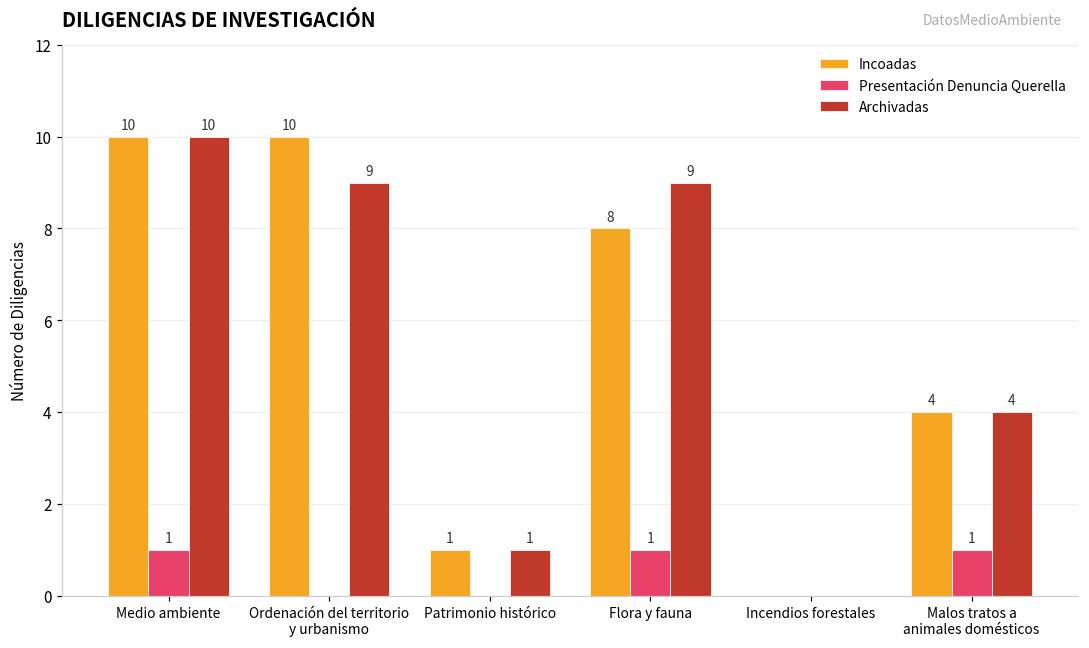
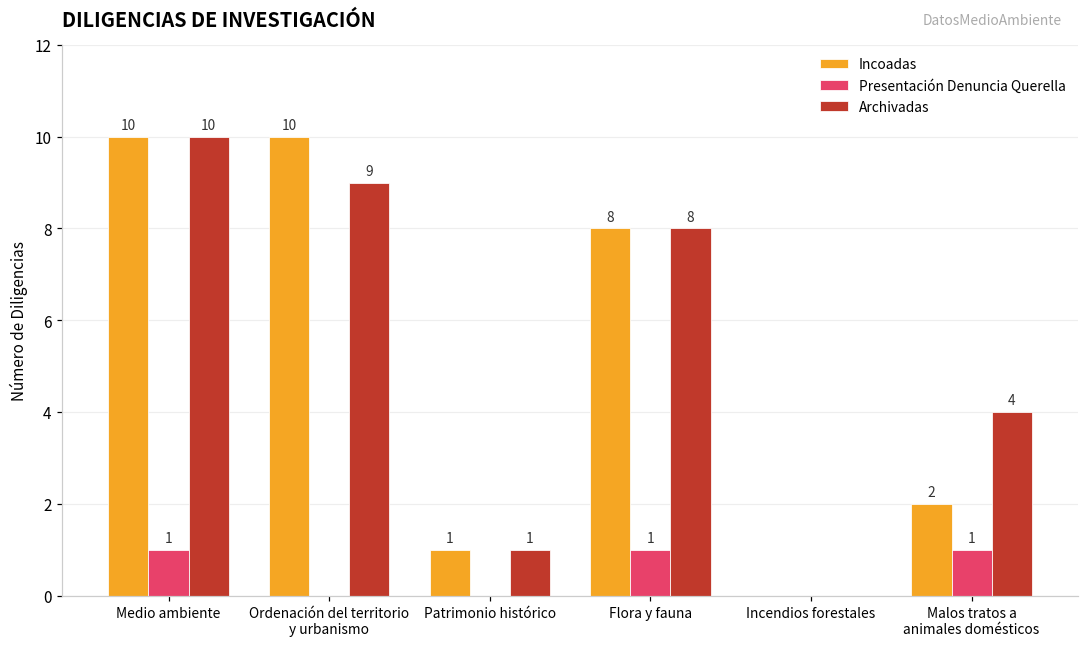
  {
    "Incoadas": {
      "Medio ambiente": 10,
      "Ordenación del territorio y urbanismo": 10,
      "Patrimonio histórico": 1,
      "Flora y fauna": 8,
-     "Malos tratos a animales domésticos": 4
+     "Malos tratos a animales domésticos": 2
    },
    "Presentación Denuncia Querella": {
      "Medio ambiente": 1,
      "Flora y fauna": 1,
      "Malos tratos a animales domésticos": 1
    },
    "Archivadas": {
      "Medio ambiente": 10,
      "Ordenación del territorio y urbanismo": 9,
      "Patrimonio histórico": 1,
-     "Flora y fauna": 9,
+     "Flora y fauna": 8,
      "Malos tratos a animales domésticos": 4
    }
  }
